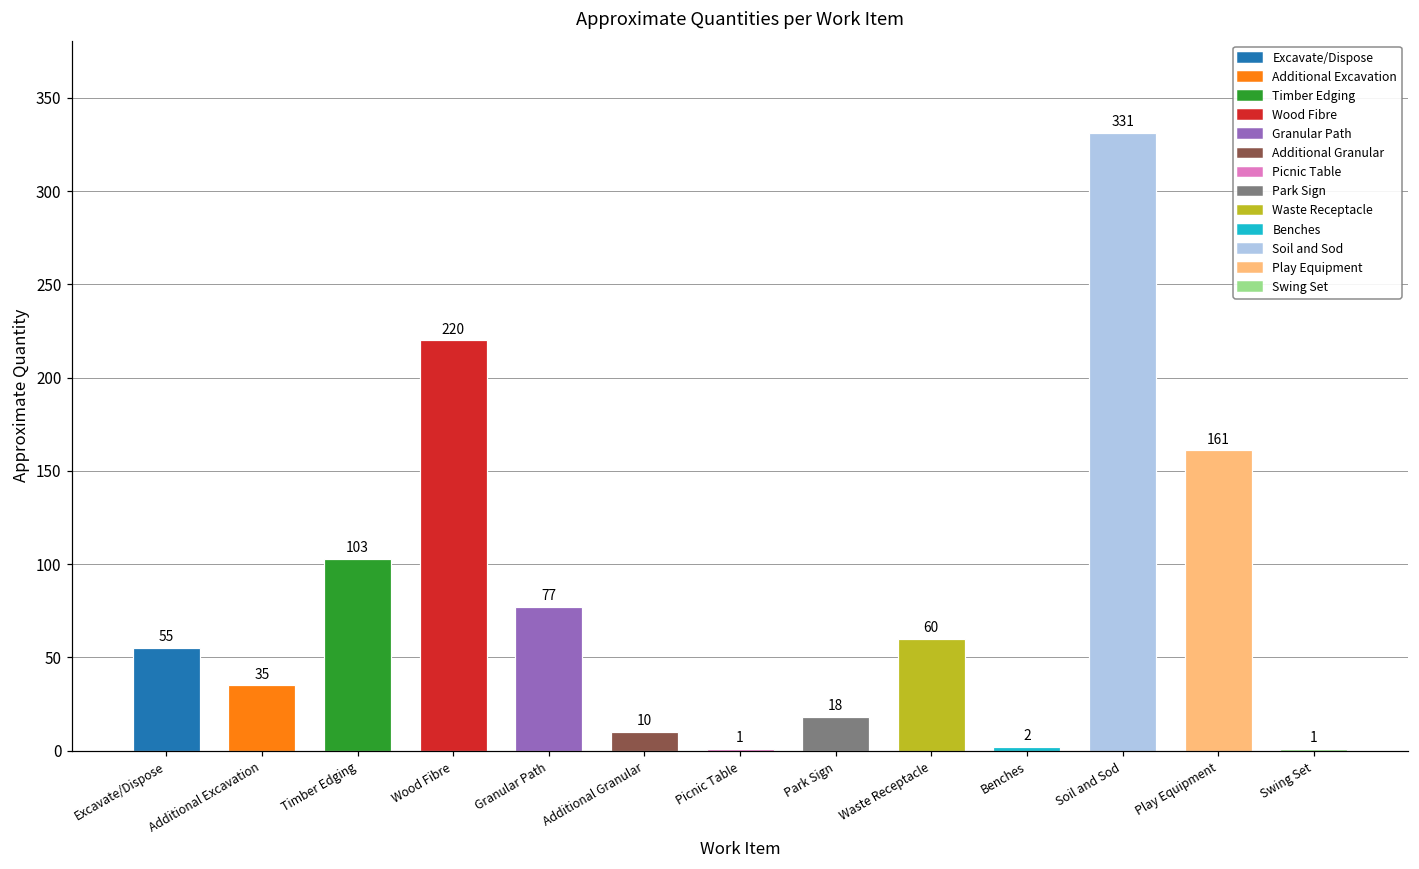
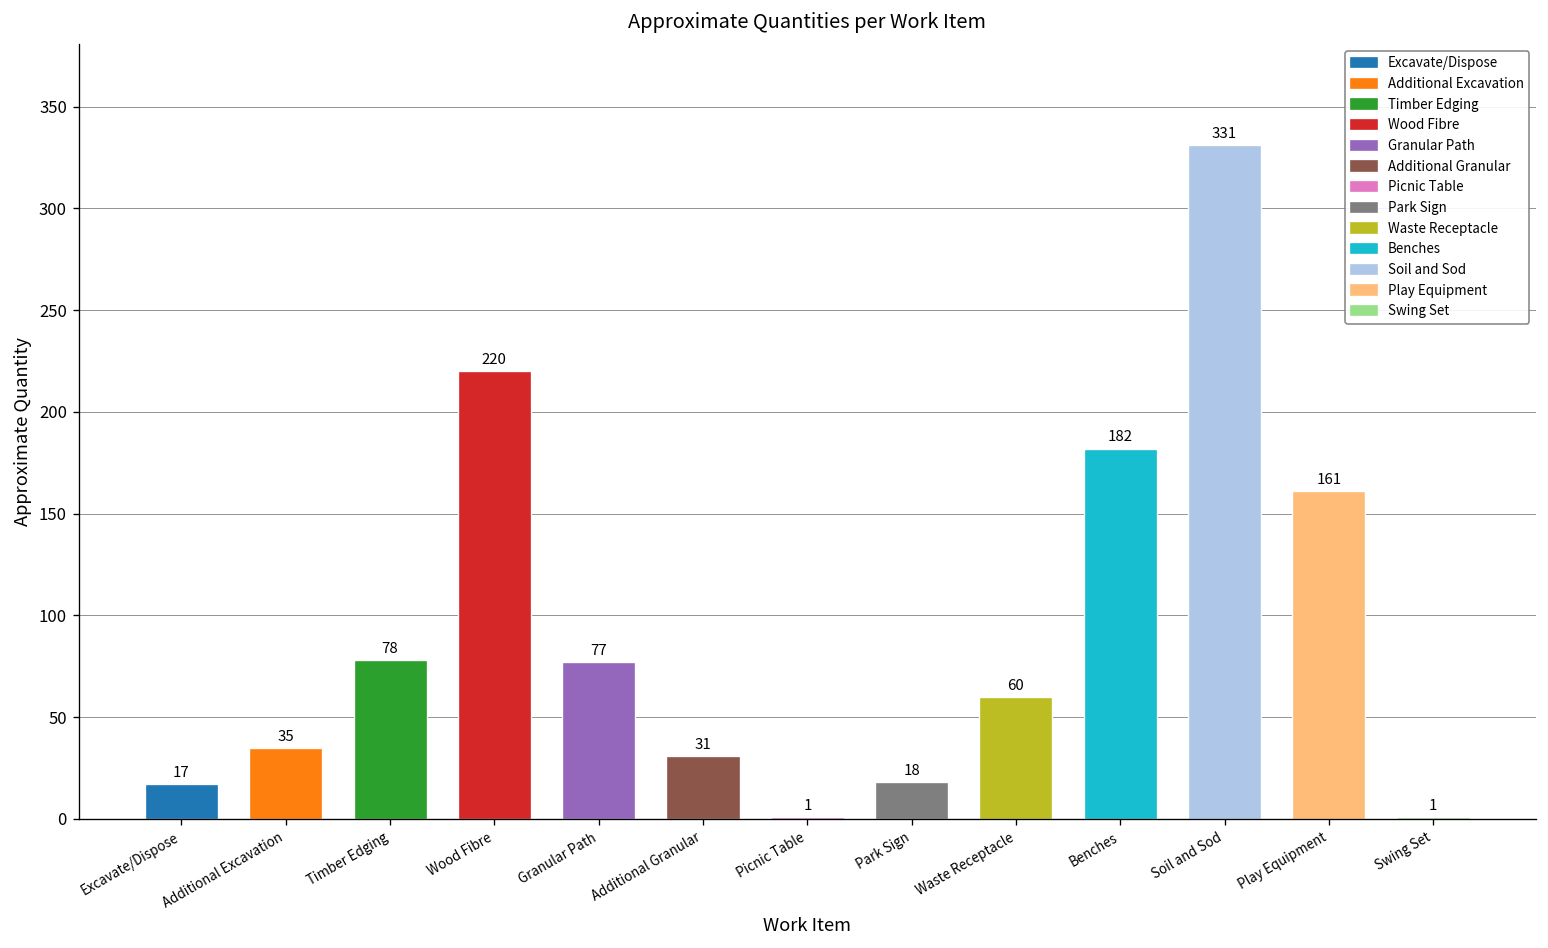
  {
-   "Excavate/Dispose": 55,
+   "Excavate/Dispose": 17,
    "Additional Excavation": 35,
-   "Timber Edging": 103,
+   "Timber Edging": 78,
    "Wood Fibre": 220,
    "Granular Path": 77,
-   "Additional Granular": 10,
+   "Additional Granular": 31,
    "Picnic Table": 1,
    "Park Sign": 18,
    "Waste Receptacle": 60,
-   "Benches": 2,
+   "Benches": 182,
    "Soil and Sod": 331,
    "Play Equipment": 161,
    "Swing Set": 1
  }
